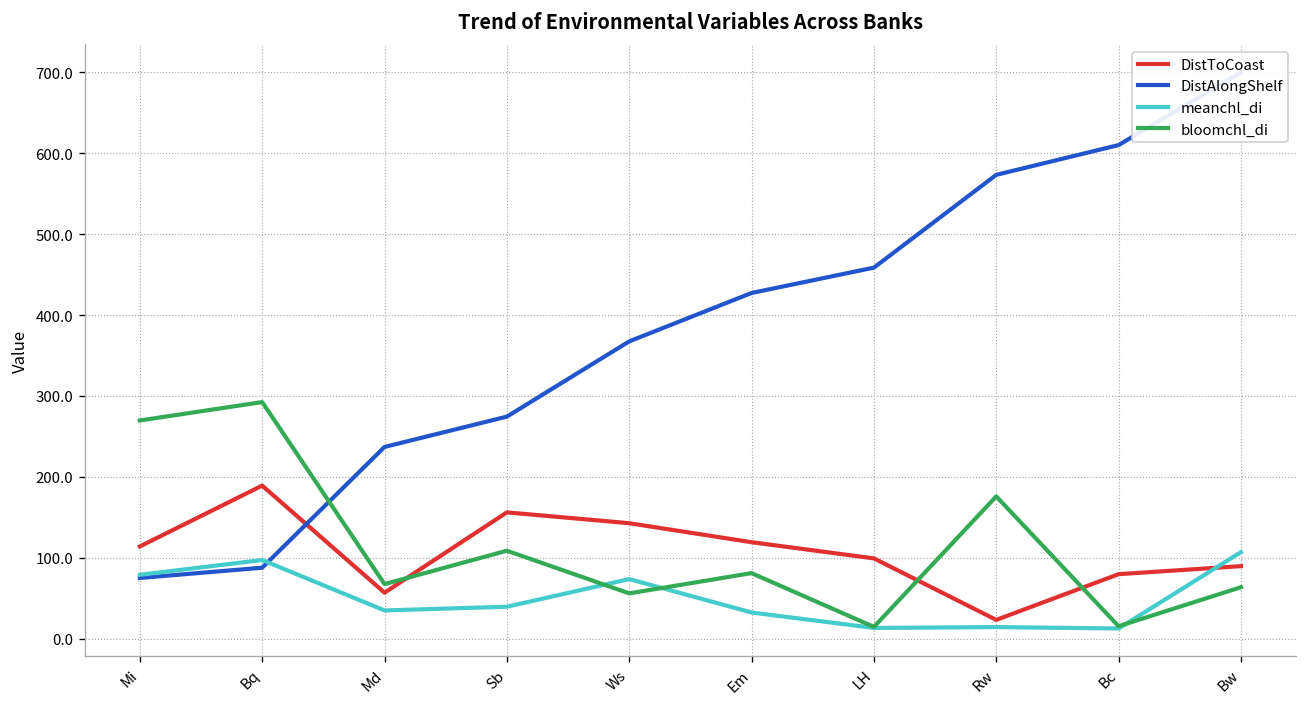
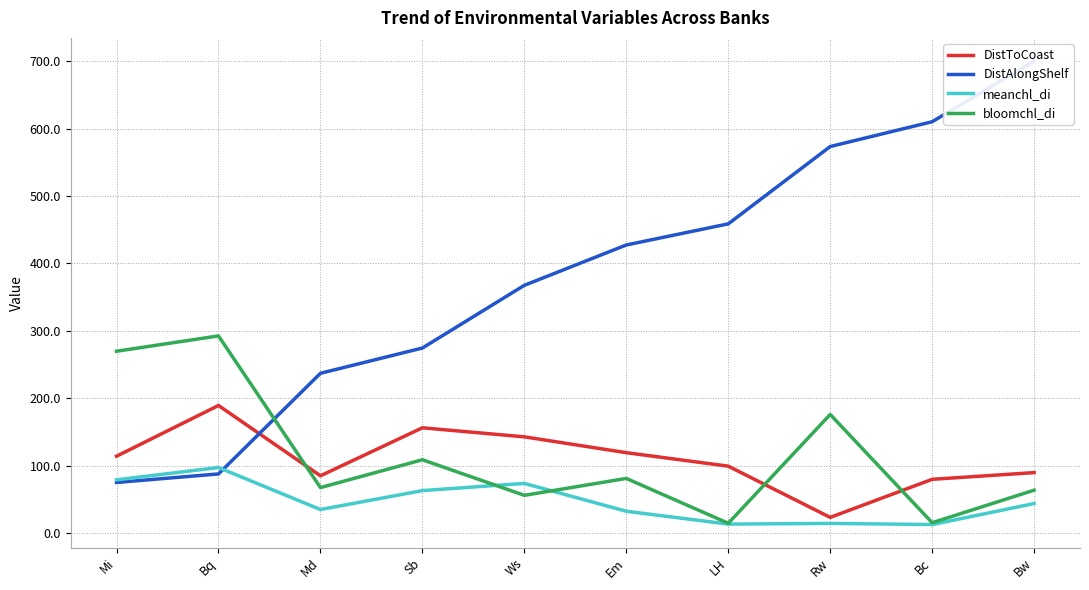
  {
    "DistToCoast": {
      "Mi": 110,
      "Bq": 190,
-     "Md": 60,
+     "Md": 80,
      "Sb": 160,
      "Ws": 140,
      "Em": 120,
      "LH": 100,
      "Rw": 20,
      "Bc": 80,
      "Bw": 90
    },
    "DistAlongShelf": {
      "Mi": 80,
      "Bq": 90,
      "Md": 240,
      "Sb": 270,
      "Ws": 370,
      "Em": 430,
      "LH": 460,
      "Rw": 570,
      "Bc": 610
    },
    "meanchl_di": {
      "Mi": 80,
      "Bq": 100,
      "Md": 30,
-     "Sb": 40,
+     "Sb": 60,
      "Ws": 70,
      "Em": 30,
      "Rw": 10,
-     "Bw": 110
+     "Bw": 40
    },
    "bloomchl_di": {
      "Mi": 270,
      "Bq": 290,
      "Md": 70,
      "Sb": 110,
      "Ws": 60,
      "Em": 80,
      "Rw": 180,
      "Bw": 60
    }
  }
